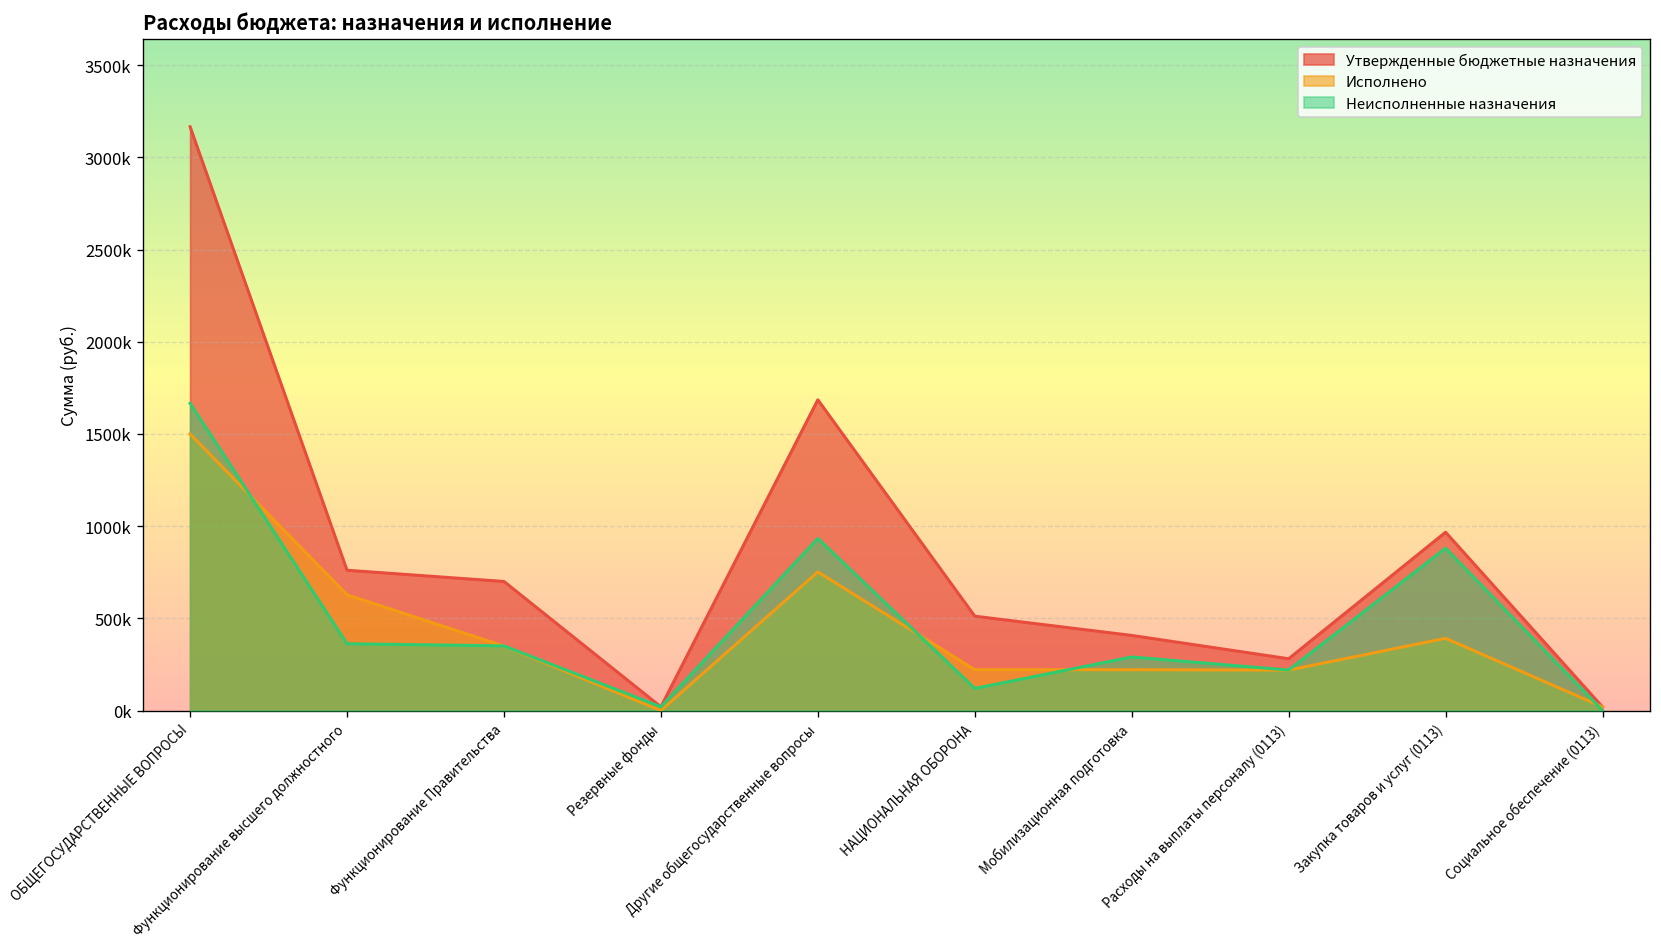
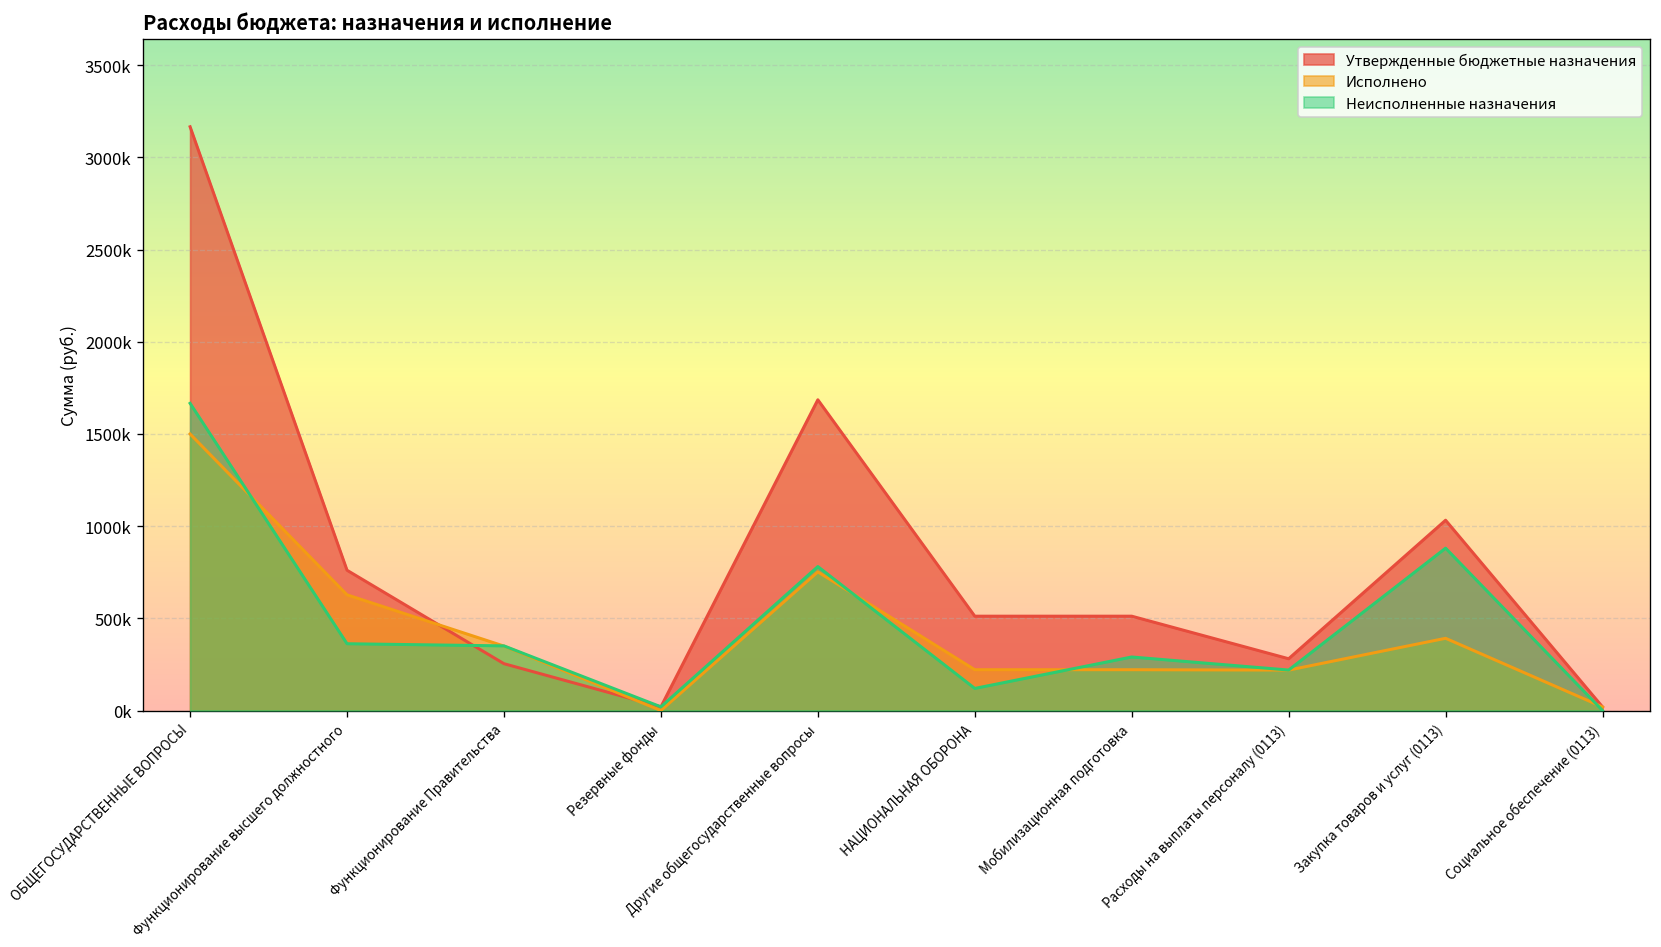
  {
    "Утвержденные бюджетные назначения": {
      "ОБЩЕГОСУДАРСТВЕННЫЕ ВОПРОСЫ": 3170000,
      "Функционирование высшего должностного": 760000,
-     "Функционирование Правительства": 700000,
+     "Функционирование Правительства": 250000,
      "Другие общегосударственные вопросы": 1690000,
      "НАЦИОНАЛЬНАЯ ОБОРОНА": 510000,
-     "Мобилизационная подготовка": 410000,
+     "Мобилизационная подготовка": 510000,
      "Расходы на выплаты персоналу (0113)": 280000,
-     "Закупка товаров и услуг (0113)": 970000
+     "Закупка товаров и услуг (0113)": 1030000
    },
    "Исполнено": {
      "ОБЩЕГОСУДАРСТВЕННЫЕ ВОПРОСЫ": 1500000,
      "Функционирование высшего должностного": 630000,
      "Резервные фонды": 0,
      "Другие общегосударственные вопросы": 750000,
      "НАЦИОНАЛЬНАЯ ОБОРОНА": 220000,
      "Мобилизационная подготовка": 220000,
      "Закупка товаров и услуг (0113)": 390000
    },
    "Неисполненные назначения": {
      "ОБЩЕГОСУДАРСТВЕННЫЕ ВОПРОСЫ": 1670000,
      "Функционирование высшего должностного": 360000,
-     "Другие общегосударственные вопросы": 930000,
+     "Другие общегосударственные вопросы": 780000,
      "НАЦИОНАЛЬНАЯ ОБОРОНА": 120000,
      "Мобилизационная подготовка": 290000,
      "Закупка товаров и услуг (0113)": 880000,
      "Социальное обеспечение (0113)": 0
    }
  }
